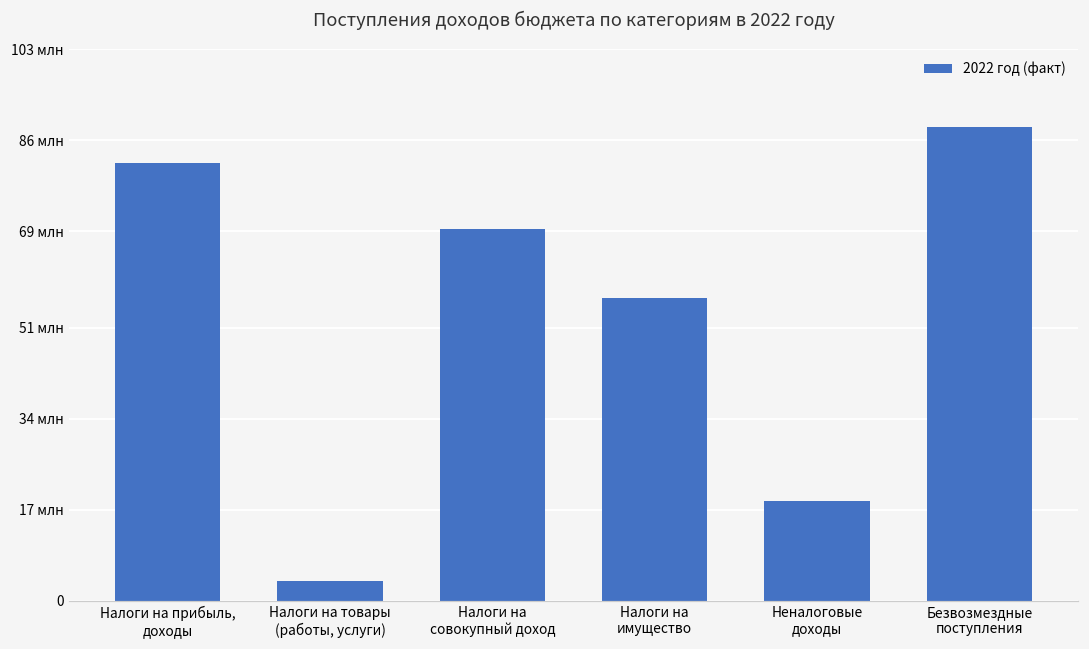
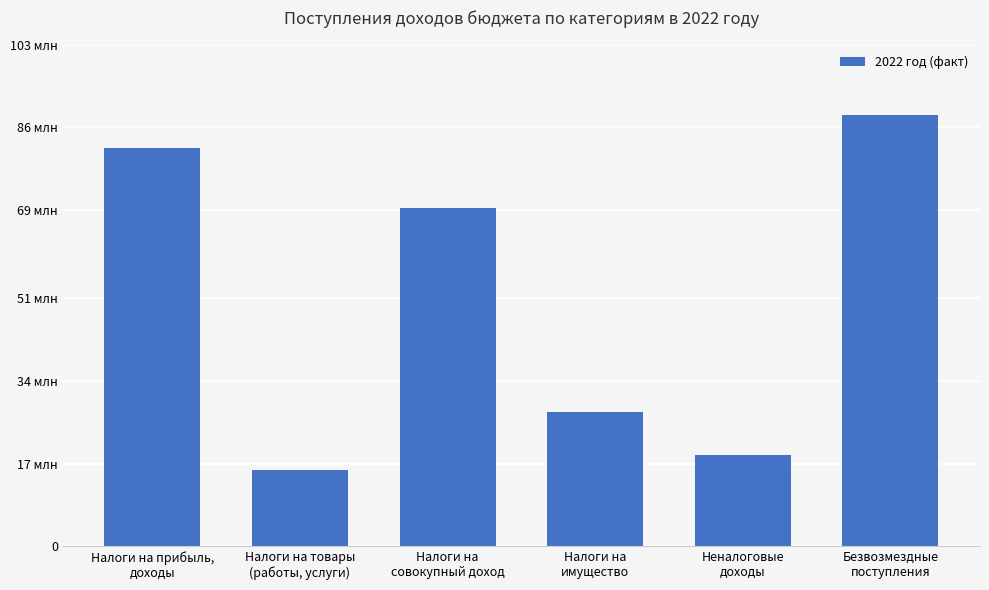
  {
    "Налоги на прибыль, доходы": "82 млн",
-   "Налоги на товары (работы, услуги)": "4 млн",
+   "Налоги на товары (работы, услуги)": "16 млн",
    "Налоги на совокупный доход": "69 млн",
-   "Налоги на имущество": "57 млн",
+   "Налоги на имущество": "28 млн",
    "Неналоговые доходы": "19 млн",
    "Безвозмездные поступления": "88 млн"
  }
